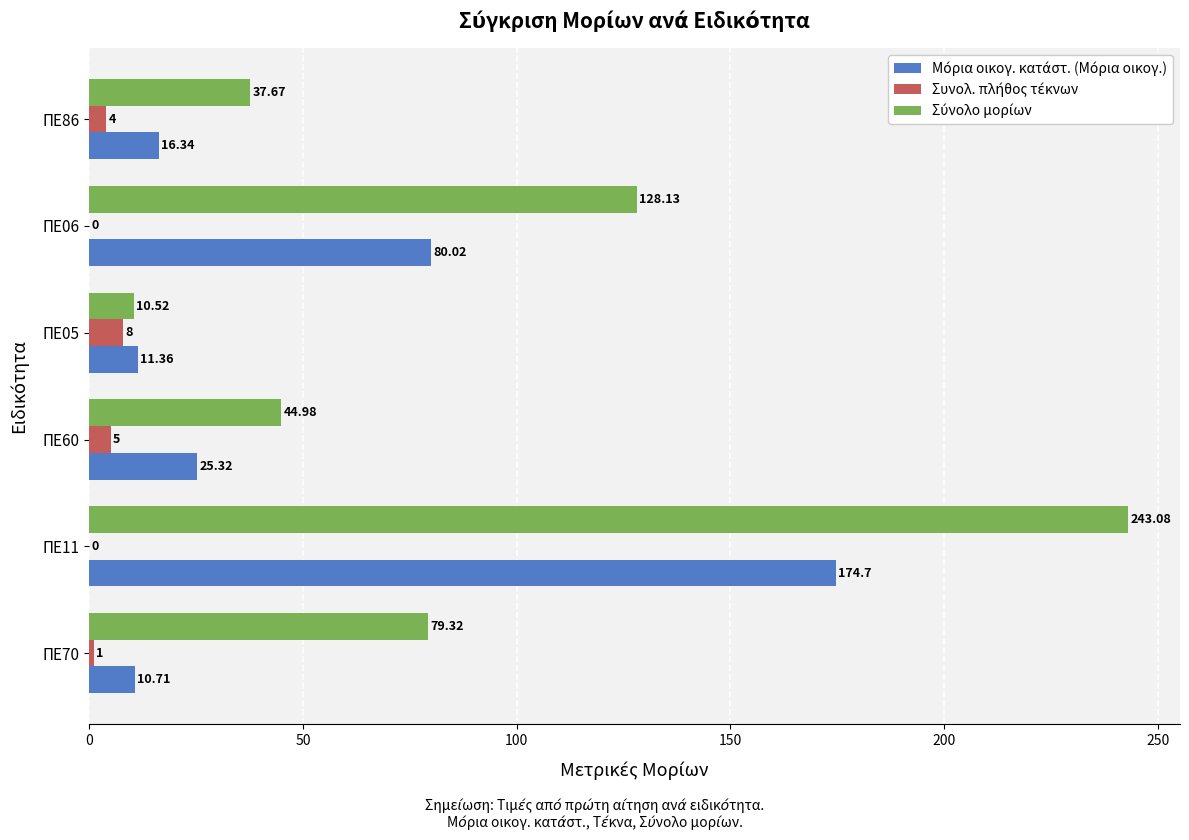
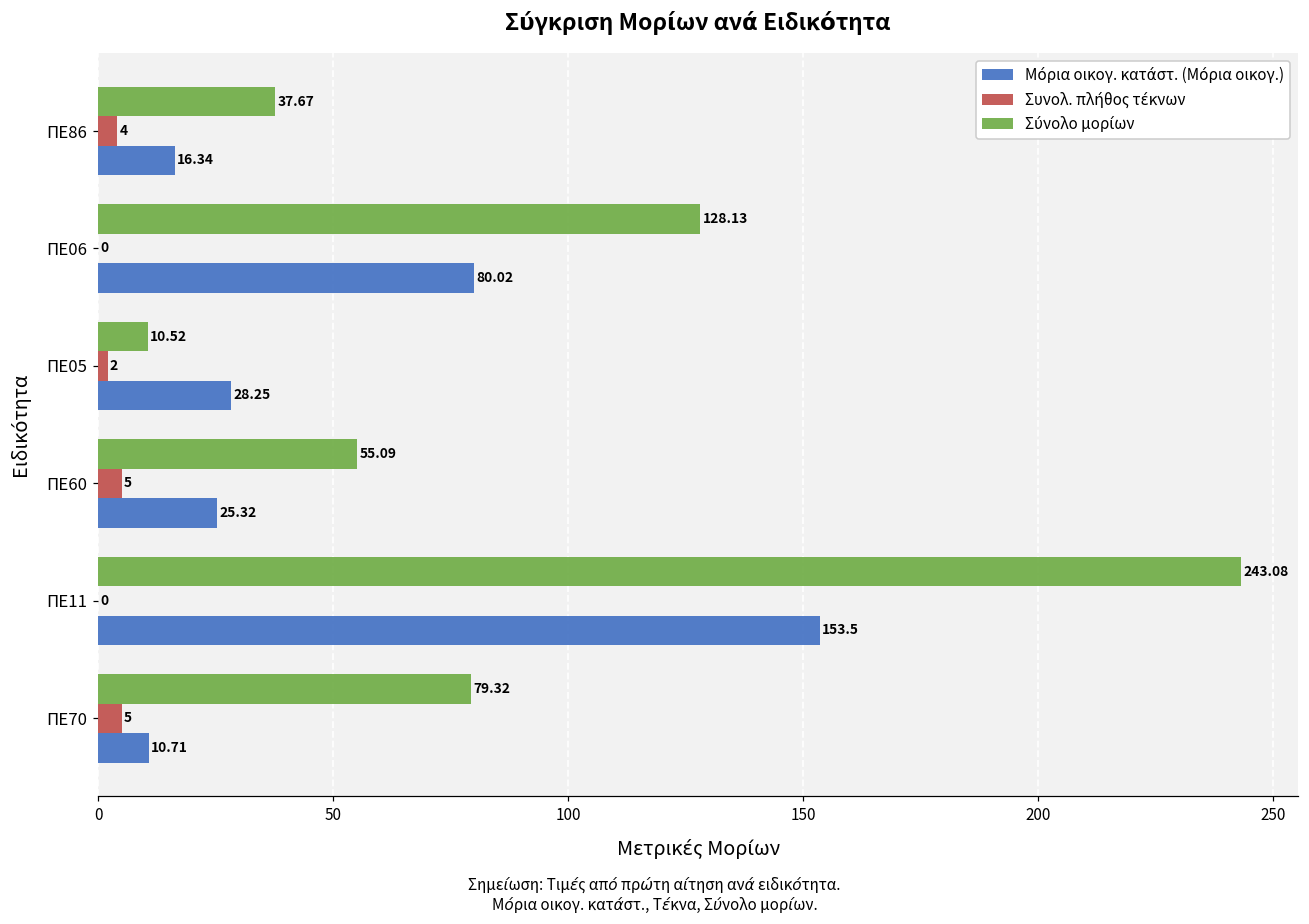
  {
    "Μόρια οικογ. κατάστ. (Μόρια οικογ.)": {
      "ΠΕ86": 16.34,
      "ΠΕ06": 80.02,
-     "ΠΕ05": 11.36,
+     "ΠΕ05": 28.25,
      "ΠΕ60": 25.32,
-     "ΠΕ11": 174.7,
+     "ΠΕ11": 153.5,
      "ΠΕ70": 10.71
    },
    "Συνολ. πλήθος τέκνων": {
      "ΠΕ86": 4,
      "ΠΕ06": 0,
-     "ΠΕ05": 8,
+     "ΠΕ05": 2,
      "ΠΕ60": 5,
      "ΠΕ11": 0,
-     "ΠΕ70": 1
+     "ΠΕ70": 5
    },
    "Σύνολο μορίων": {
      "ΠΕ86": 37.67,
      "ΠΕ06": 128.13,
      "ΠΕ05": 10.52,
-     "ΠΕ60": 44.98,
+     "ΠΕ60": 55.09,
      "ΠΕ11": 243.08,
      "ΠΕ70": 79.32
    }
  }
